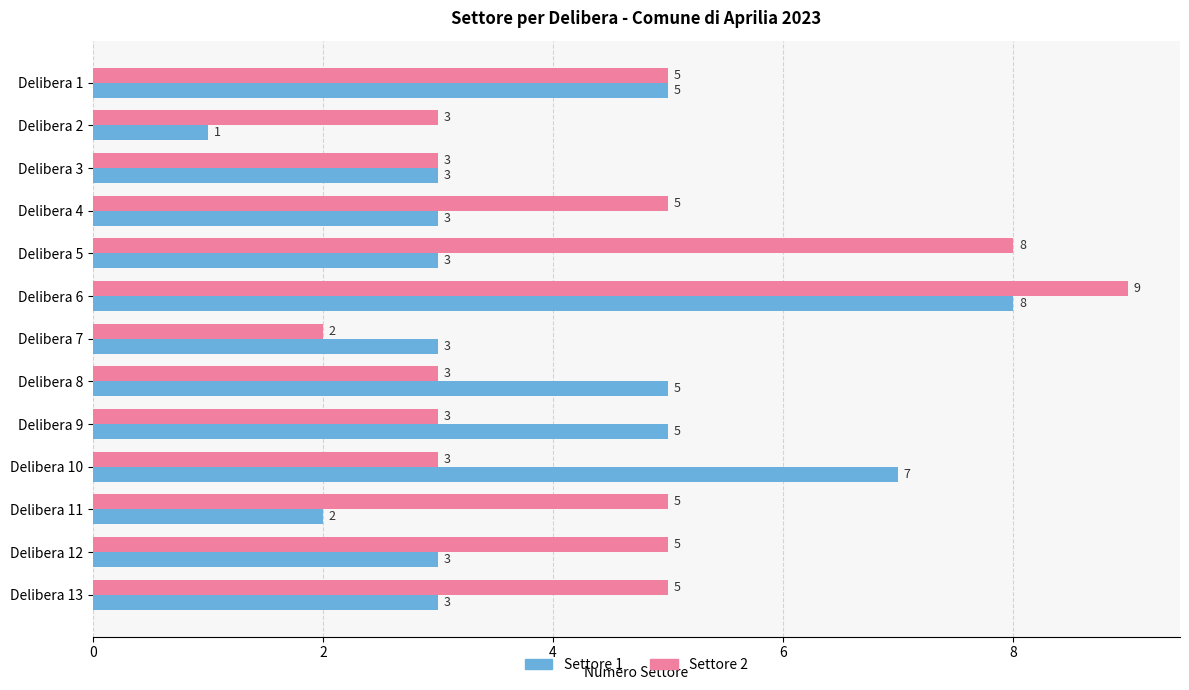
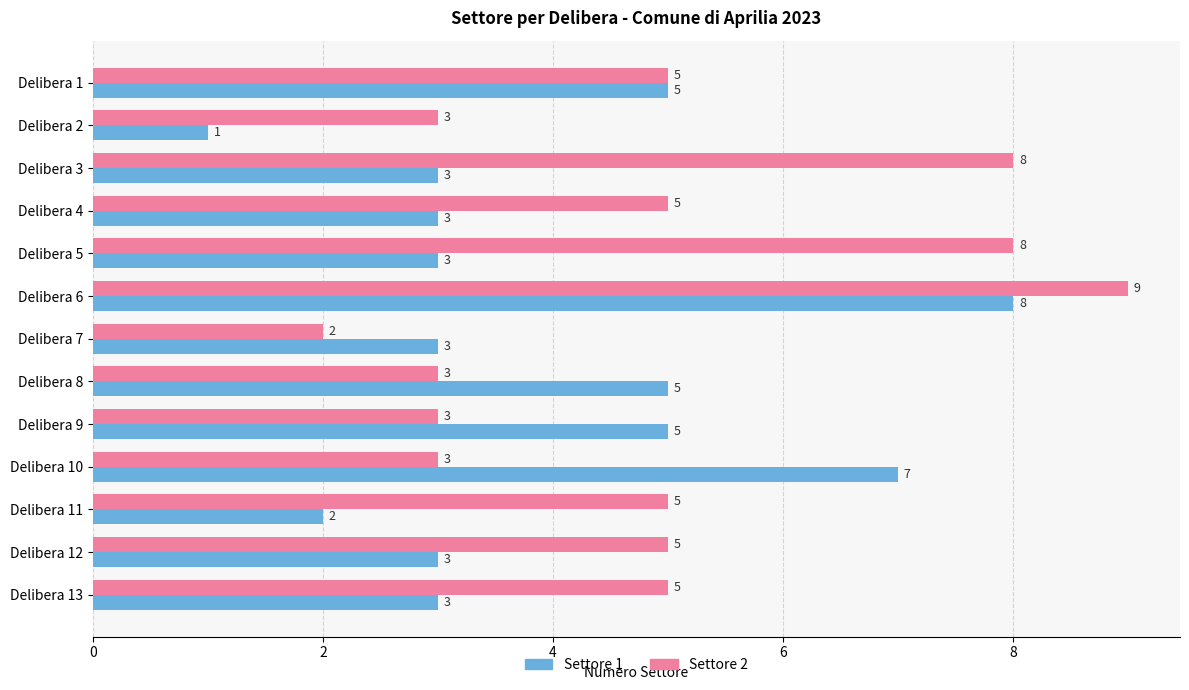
  {
    "Settore 1": {
      "Delibera 1": 5,
      "Delibera 2": 1,
      "Delibera 3": 3,
      "Delibera 4": 3,
      "Delibera 5": 3,
      "Delibera 6": 8,
      "Delibera 7": 3,
      "Delibera 8": 5,
      "Delibera 9": 5,
      "Delibera 10": 7,
      "Delibera 11": 2,
      "Delibera 12": 3,
      "Delibera 13": 3
    },
    "Settore 2": {
      "Delibera 1": 5,
      "Delibera 2": 3,
-     "Delibera 3": 3,
+     "Delibera 3": 8,
      "Delibera 4": 5,
      "Delibera 5": 8,
      "Delibera 6": 9,
      "Delibera 7": 2,
      "Delibera 8": 3,
      "Delibera 9": 3,
      "Delibera 10": 3,
      "Delibera 11": 5,
      "Delibera 12": 5,
      "Delibera 13": 5
    }
  }
